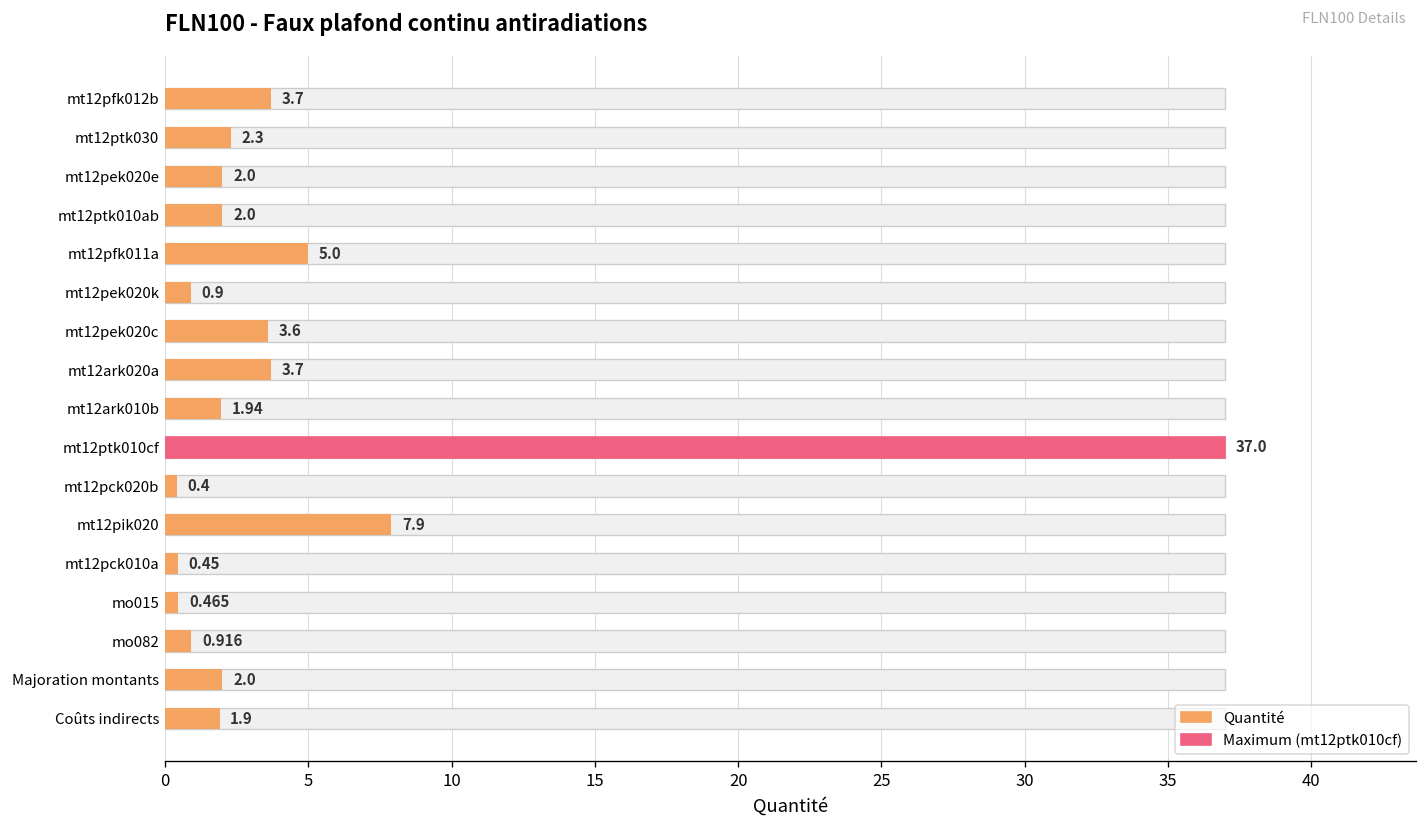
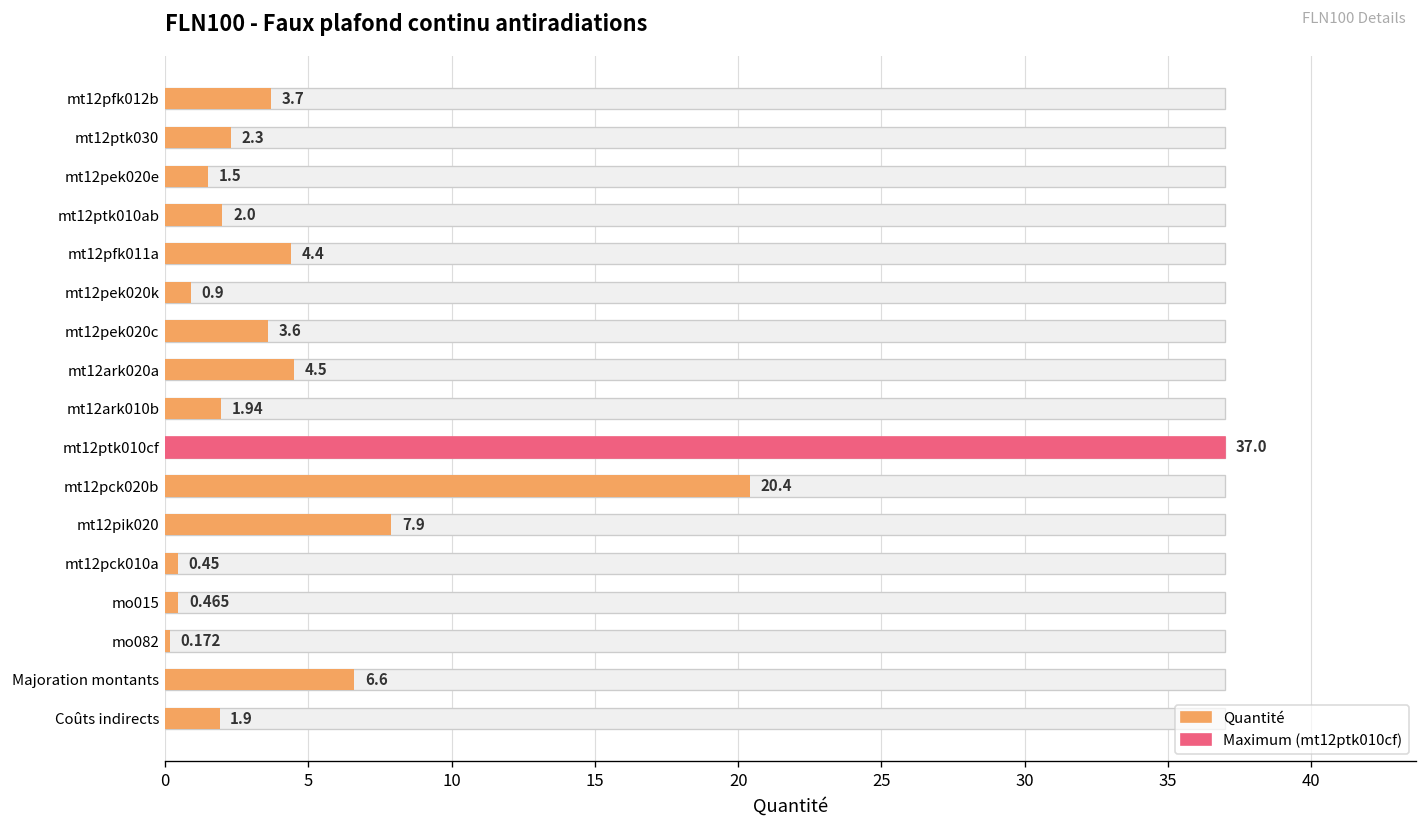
  {
    "Quantité": {
-     "mt12pek020e": 2.0,
-     "mt12pfk011a": 5.0,
-     "mt12ark020a": 3.7,
+     "mt12pek020e": 1.5,
+     "mt12pfk011a": 4.4,
+     "mt12ark020a": 4.5,
      "mt12ptk010cf": 37.0,
-     "mt12pck020b": 0.4,
-     "mo082": 0.916,
-     "Majoration montants": 2.0
+     "mt12pck020b": 20.4,
+     "mo082": 0.172,
+     "Majoration montants": 6.6
    }
  }
